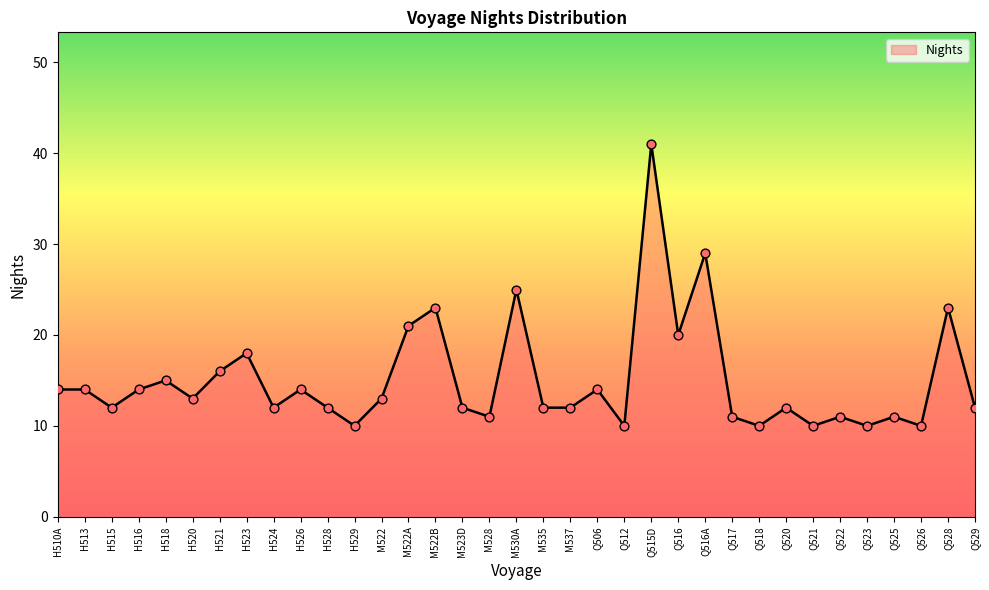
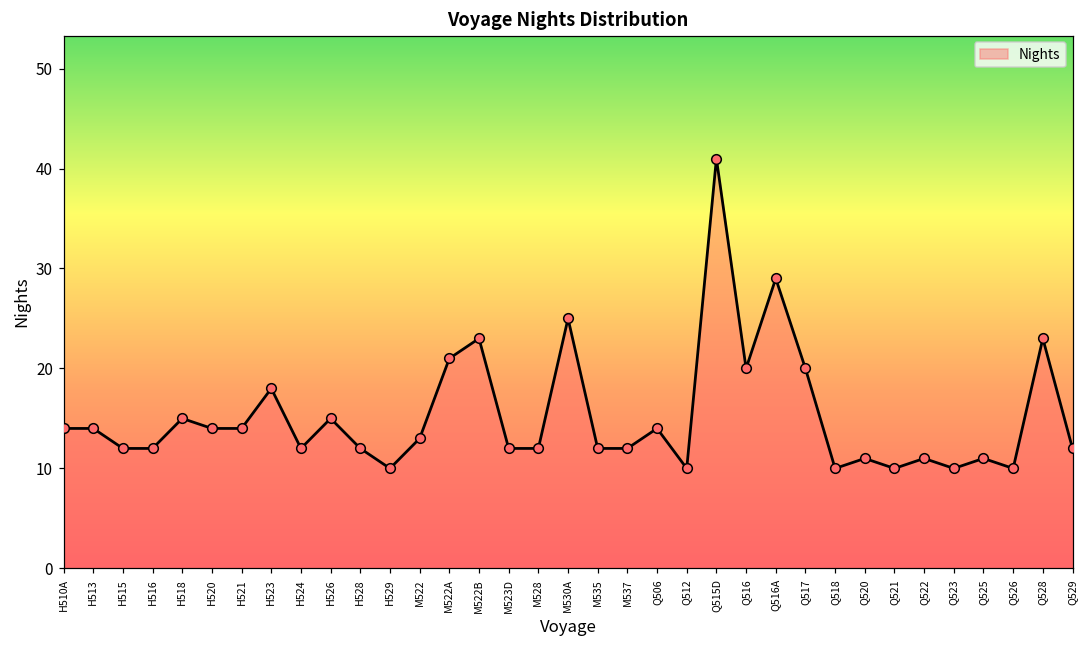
  {
    "H510A": 14,
    "H513": 14,
    "H515": 12,
-   "H516": 14,
+   "H516": 12,
    "H518": 15,
-   "H520": 13,
-   "H521": 16,
+   "H520": 14,
+   "H521": 14,
    "H523": 18,
    "H524": 12,
-   "H526": 14,
+   "H526": 15,
    "H528": 12,
    "H529": 10,
    "M522": 13,
    "M522A": 21,
    "M522B": 23,
    "M523D": 12,
-   "M528": 11,
+   "M528": 12,
    "M530A": 25,
    "M535": 12,
    "M537": 12,
    "Q506": 14,
    "Q512": 10,
    "Q515D": 41,
    "Q516": 20,
    "Q516A": 29,
-   "Q517": 11,
+   "Q517": 20,
    "Q518": 10,
-   "Q520": 12,
+   "Q520": 11,
    "Q521": 10,
    "Q522": 11,
    "Q523": 10,
    "Q525": 11,
    "Q526": 10,
    "Q528": 23,
    "Q529": 12
  }
